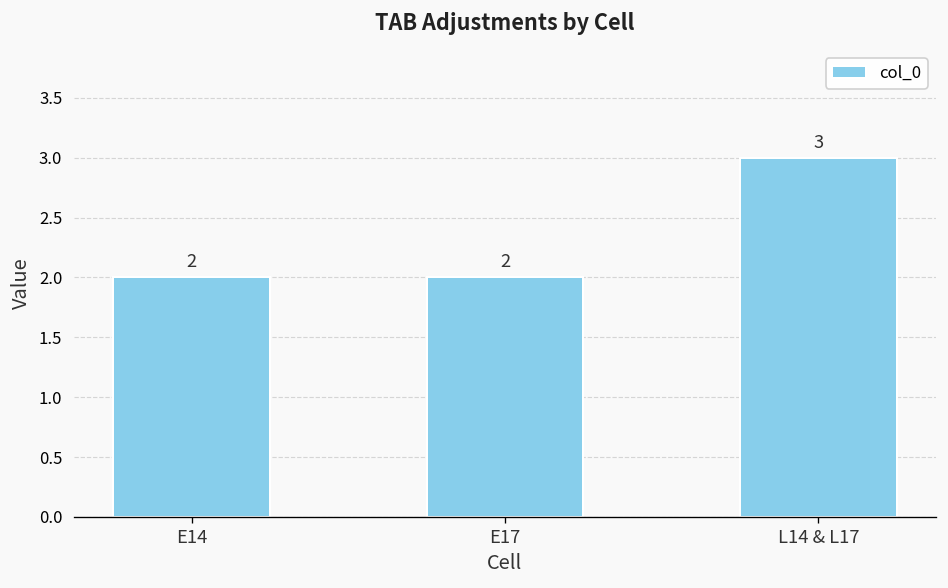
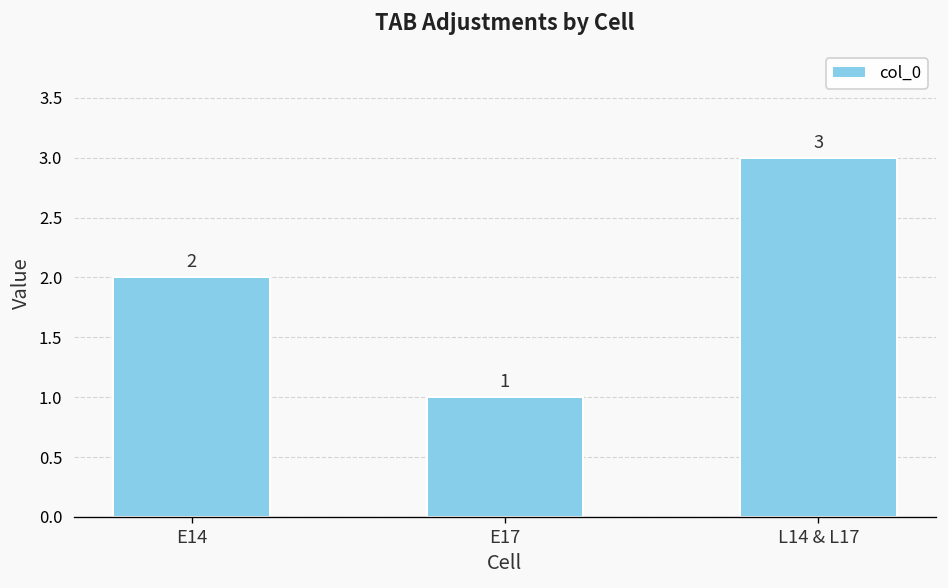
  {
    "E14": 2,
-   "E17": 2,
+   "E17": 1,
    "L14 & L17": 3
  }
